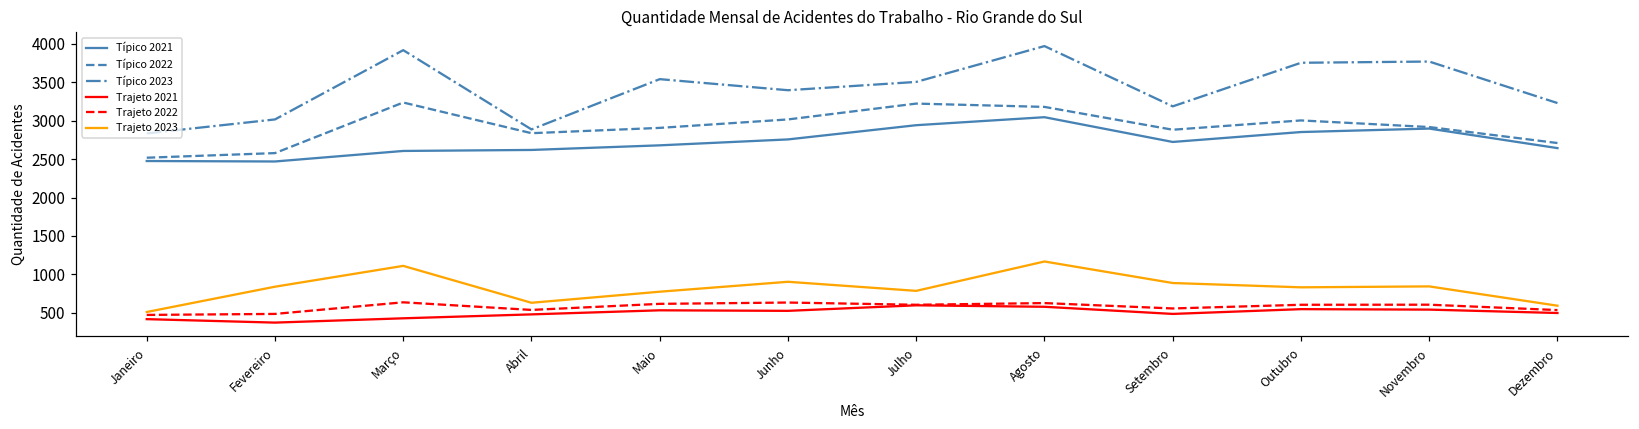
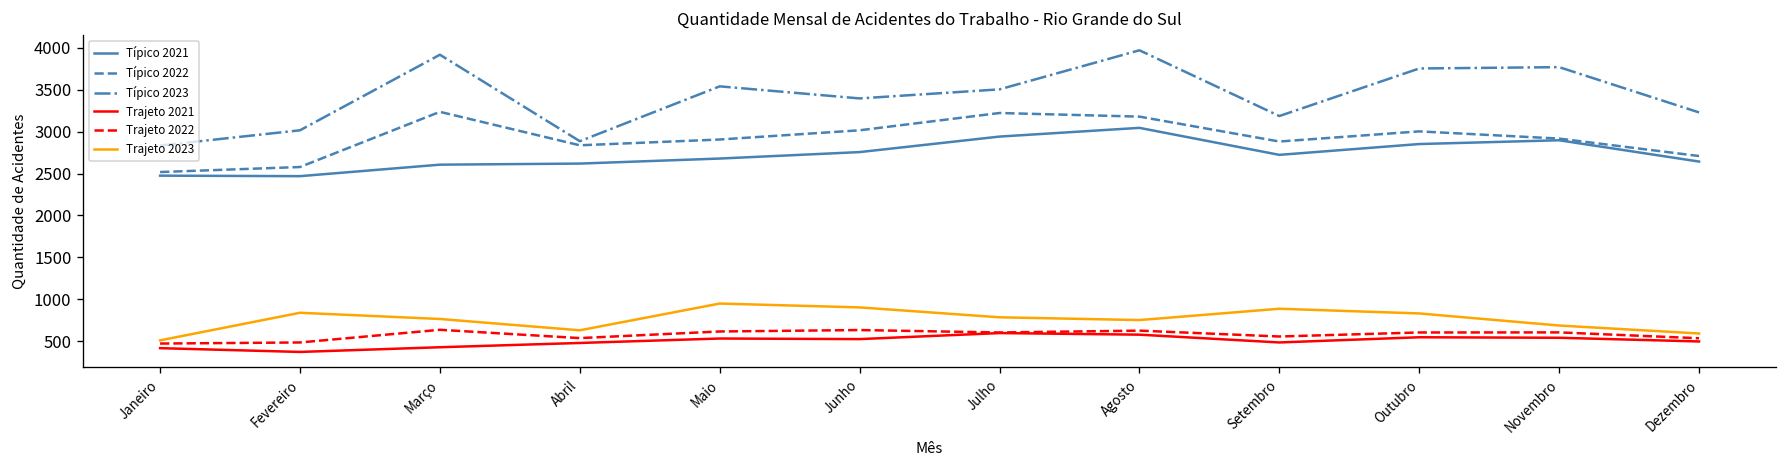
  {
    "Trajeto 2023": {
      "Janeiro": 500,
      "Fevereiro": 800,
-     "Março": 1100,
+     "Março": 800,
      "Abril": 600,
-     "Maio": 800,
+     "Maio": 1000,
      "Junho": 900,
      "Julho": 800,
-     "Agosto": 1200,
+     "Agosto": 800,
      "Setembro": 900,
      "Outubro": 800,
-     "Novembro": 800,
+     "Novembro": 700,
      "Dezembro": 600
    }
  }
